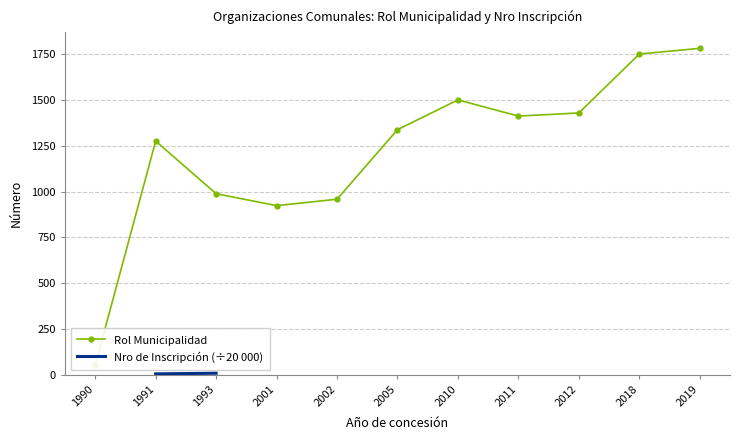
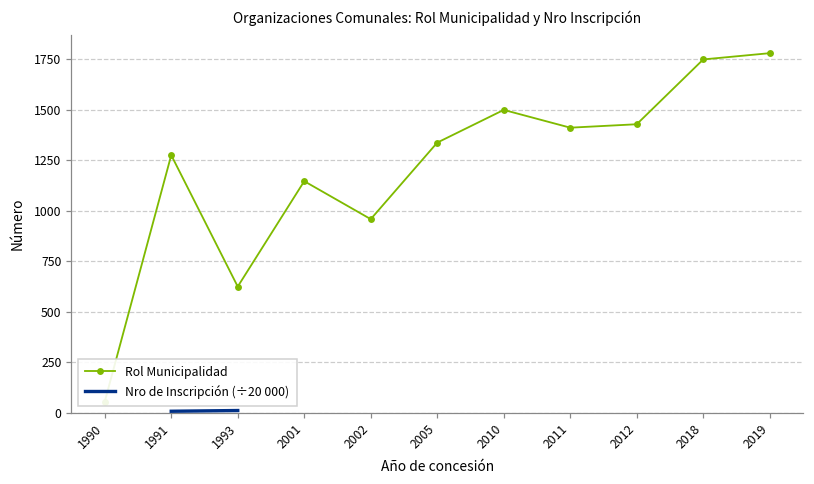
  {
    "Rol Municipalidad": {
      "1991": 1280,
-     "1993": 990,
-     "2001": 920,
+     "1993": 620,
+     "2001": 1150,
      "2002": 960,
      "2005": 1340,
      "2010": 1500,
      "2011": 1410,
      "2012": 1430,
      "2018": 1750,
      "2019": 1780
    },
    "Nro de Inscripción (÷20 000)": {
      "1991": 10,
      "1993": 10,
      "2002": 10,
      "2010": 10,
      "2019": 10
    }
  }
